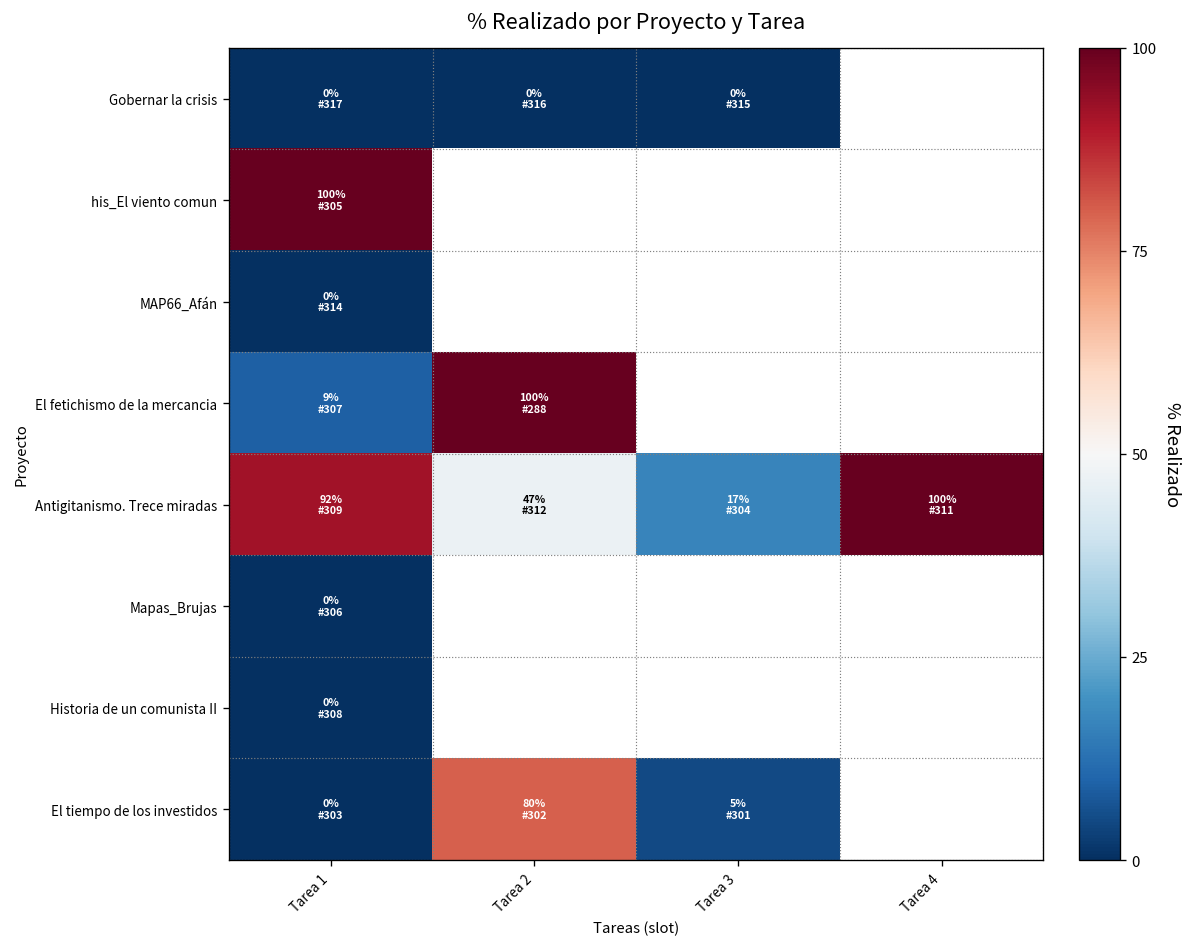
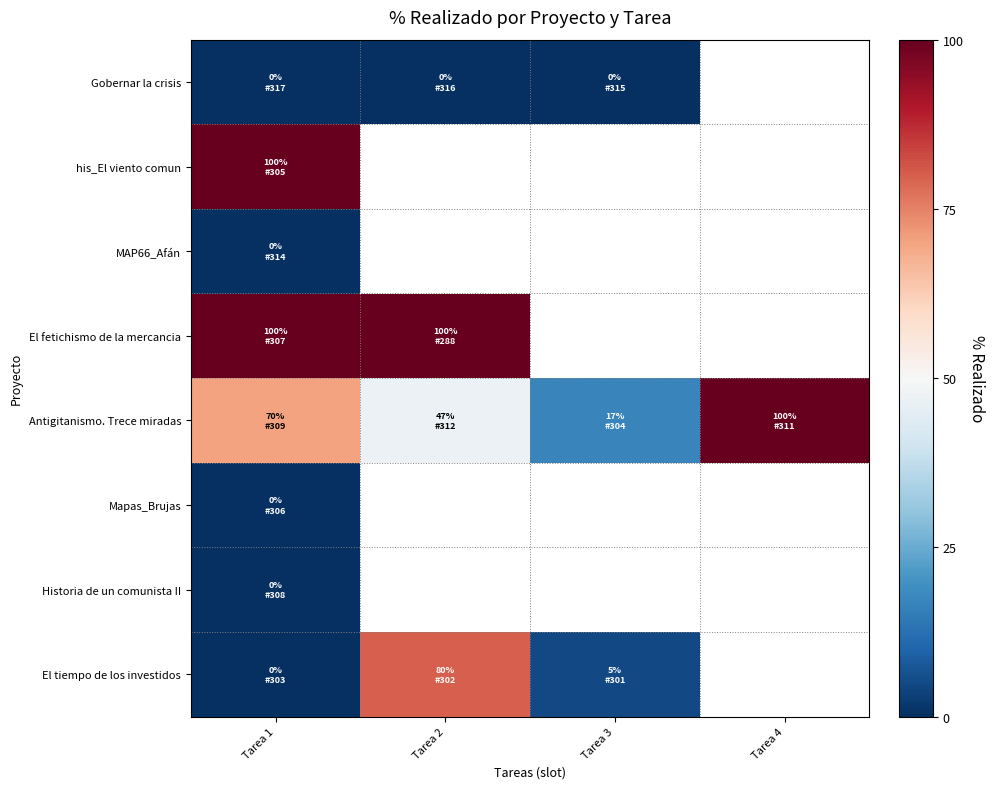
  {
    "El fetichismo de la mercancia": {
-     "Tarea 1": "9%"
+     "Tarea 1": "100%"
    },
    "Antigitanismo. Trece miradas": {
-     "Tarea 1": "92%"
+     "Tarea 1": "70%"
    }
  }
